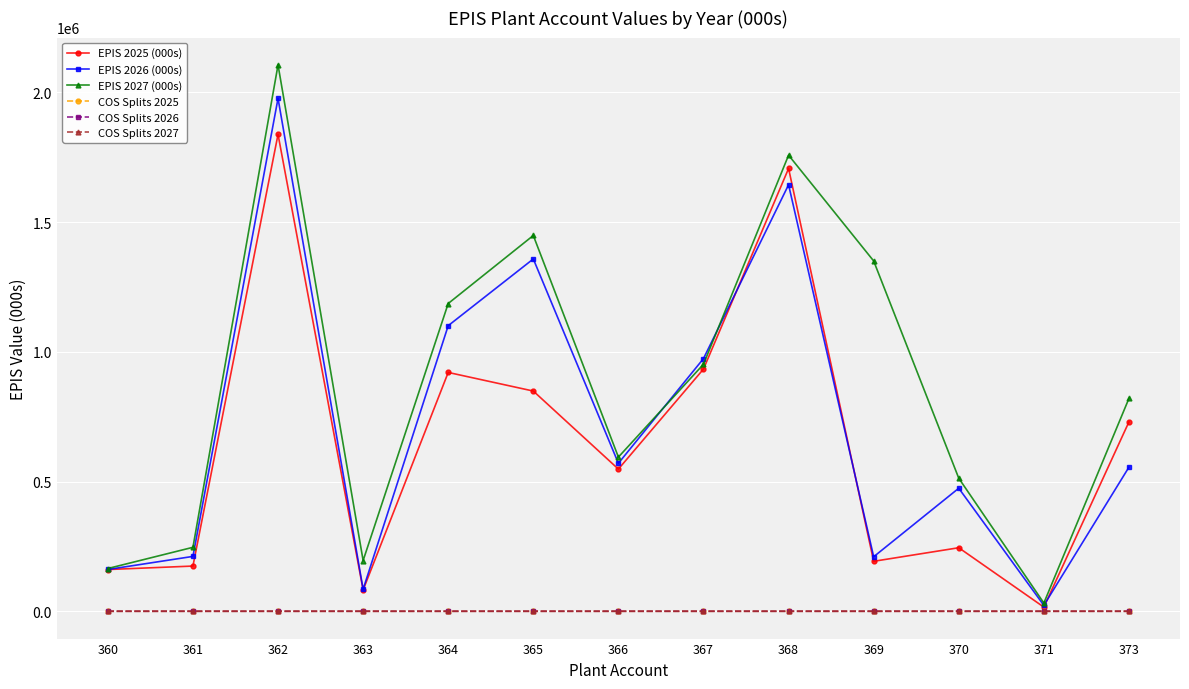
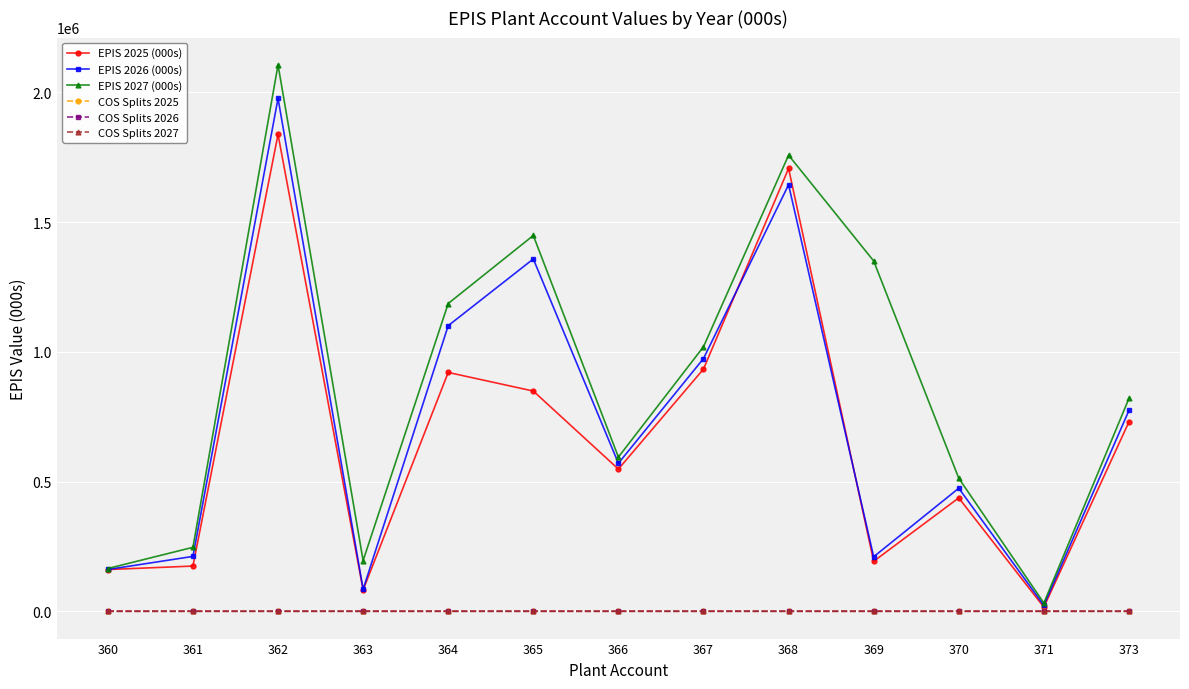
  {
    "EPIS 2025 (000s)": {
      "361": 170000,
      "362": 1840000,
      "364": 920000,
      "365": 850000,
      "366": 550000,
      "367": 930000,
      "368": 1710000,
      "369": 190000,
-     "370": 240000,
+     "370": 440000,
      "373": 730000
    },
    "EPIS 2026 (000s)": {
      "361": 210000,
      "362": 1980000,
      "364": 1100000,
      "365": 1360000,
      "366": 570000,
      "367": 970000,
      "368": 1640000,
      "369": 210000,
      "370": 470000,
-     "373": 560000
+     "373": 770000
    },
    "EPIS 2027 (000s)": {
      "361": 250000,
      "362": 2110000,
      "363": 200000,
      "364": 1190000,
      "365": 1450000,
      "366": 590000,
-     "367": 950000,
+     "367": 1020000,
      "368": 1760000,
      "369": 1350000,
      "370": 510000,
      "373": 820000
    },
    "COS Splits 2027": {
      "360": 0,
      "361": 0,
      "362": 0,
      "363": 0,
      "364": 0,
      "365": 0,
      "366": 0,
      "367": 0,
      "368": 0,
      "369": 0,
      "370": 0,
      "371": 0,
      "373": 0
    }
  }
